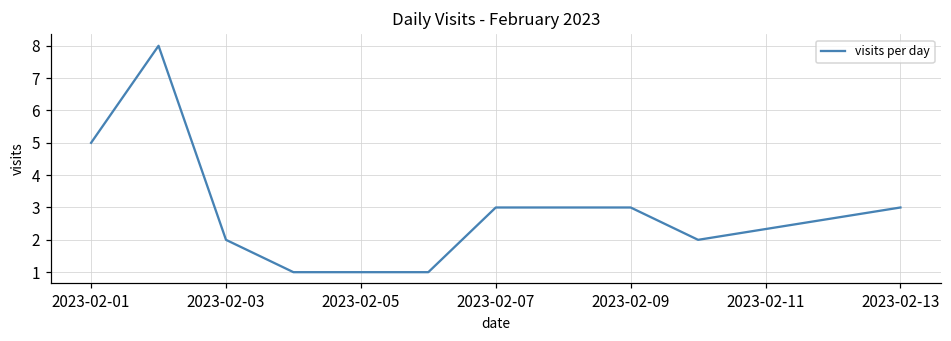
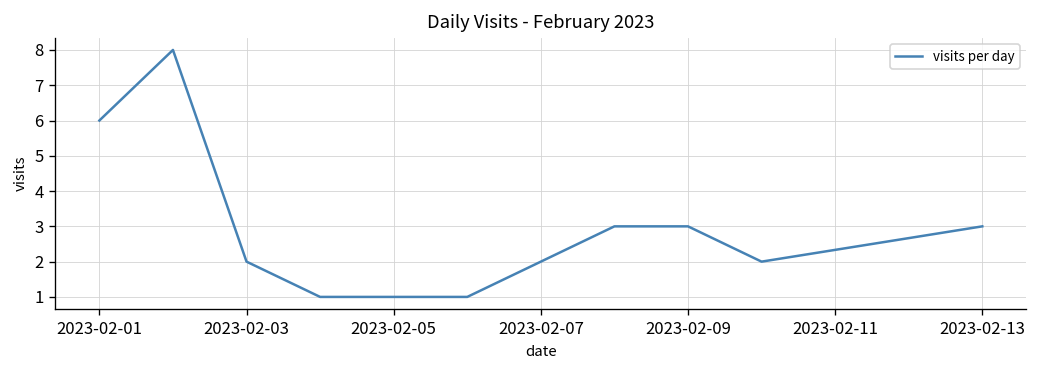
  {
-   "2023-02-01": 5,
+   "2023-02-01": 6,
    "2023-02-03": 2,
-   "2023-02-07": 3,
+   "2023-02-07": 2,
    "2023-02-09": 3,
    "2023-02-13": 3
  }
